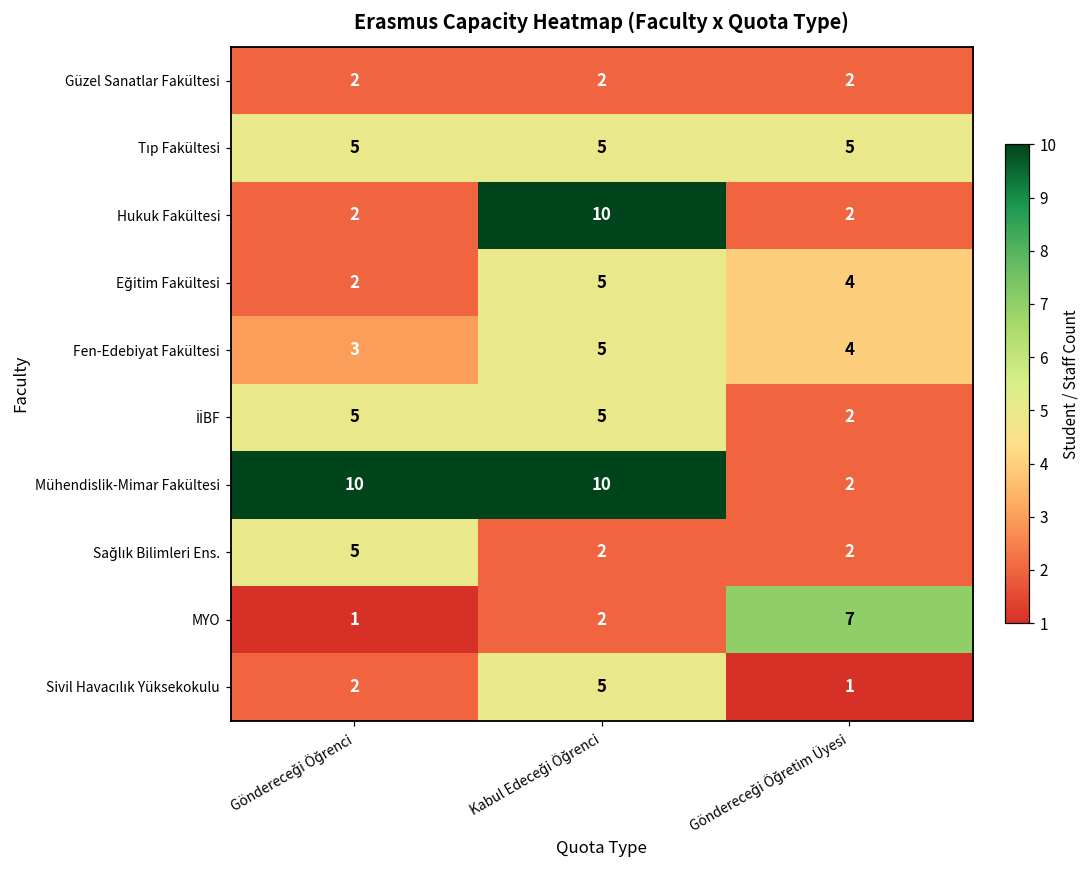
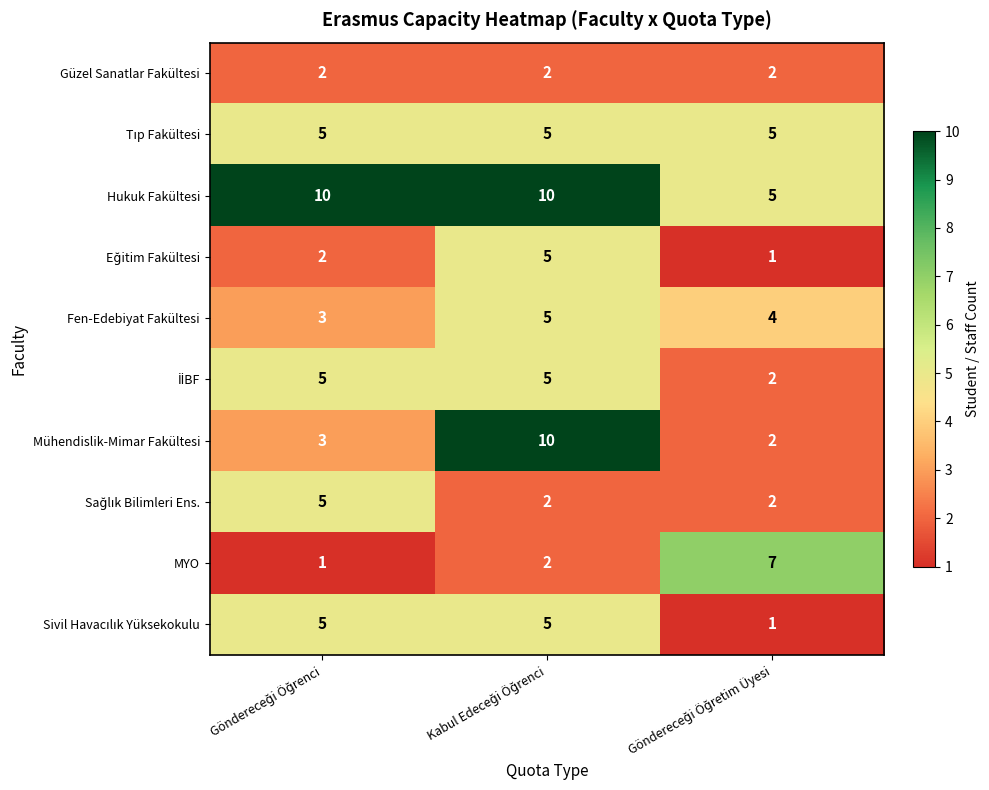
  {
    "Güzel Sanatlar Fakültesi": {
      "Göndereceği Öğrenci": 2,
      "Kabul Edeceği Öğrenci": 2,
      "Göndereceği Öğretim Üyesi": 2
    },
    "Tıp Fakültesi": {
      "Göndereceği Öğrenci": 5,
      "Kabul Edeceği Öğrenci": 5,
      "Göndereceği Öğretim Üyesi": 5
    },
    "Hukuk Fakültesi": {
-     "Göndereceği Öğrenci": 2,
+     "Göndereceği Öğrenci": 10,
      "Kabul Edeceği Öğrenci": 10,
-     "Göndereceği Öğretim Üyesi": 2
+     "Göndereceği Öğretim Üyesi": 5
    },
    "Eğitim Fakültesi": {
      "Göndereceği Öğrenci": 2,
      "Kabul Edeceği Öğrenci": 5,
-     "Göndereceği Öğretim Üyesi": 4
+     "Göndereceği Öğretim Üyesi": 1
    },
    "Fen-Edebiyat Fakültesi": {
      "Göndereceği Öğrenci": 3,
      "Kabul Edeceği Öğrenci": 5,
      "Göndereceği Öğretim Üyesi": 4
    },
    "İİBF": {
      "Göndereceği Öğrenci": 5,
      "Kabul Edeceği Öğrenci": 5,
      "Göndereceği Öğretim Üyesi": 2
    },
    "Mühendislik-Mimar Fakültesi": {
-     "Göndereceği Öğrenci": 10,
+     "Göndereceği Öğrenci": 3,
      "Kabul Edeceği Öğrenci": 10,
      "Göndereceği Öğretim Üyesi": 2
    },
    "Sağlık Bilimleri Ens.": {
      "Göndereceği Öğrenci": 5,
      "Kabul Edeceği Öğrenci": 2,
      "Göndereceği Öğretim Üyesi": 2
    },
    "MYO": {
      "Göndereceği Öğrenci": 1,
      "Kabul Edeceği Öğrenci": 2,
      "Göndereceği Öğretim Üyesi": 7
    },
    "Sivil Havacılık Yüksekokulu": {
-     "Göndereceği Öğrenci": 2,
+     "Göndereceği Öğrenci": 5,
      "Kabul Edeceği Öğrenci": 5,
      "Göndereceği Öğretim Üyesi": 1
    }
  }
